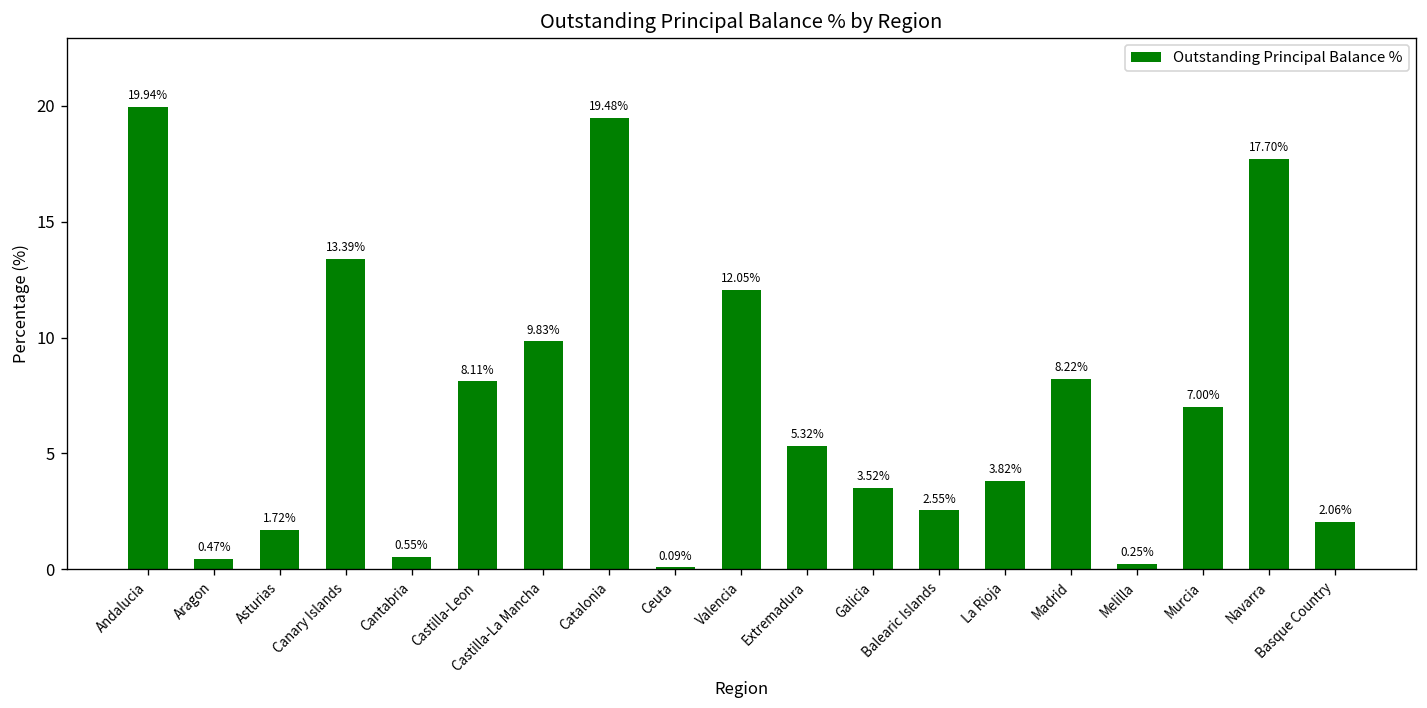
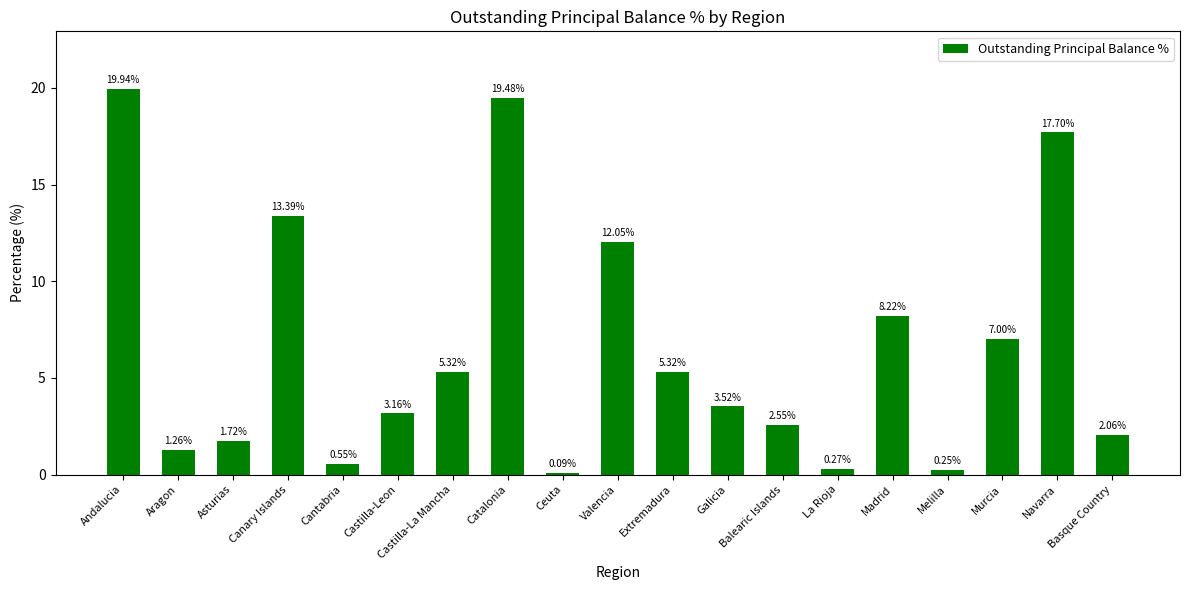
  {
    "Andalucia": "19.94%",
-   "Aragon": "0.47%",
+   "Aragon": "1.26%",
    "Asturias": "1.72%",
    "Canary Islands": "13.39%",
    "Cantabria": "0.55%",
-   "Castilla-Leon": "8.11%",
-   "Castilla-La Mancha": "9.83%",
+   "Castilla-Leon": "3.16%",
+   "Castilla-La Mancha": "5.32%",
    "Catalonia": "19.48%",
    "Ceuta": "0.09%",
    "Valencia": "12.05%",
    "Extremadura": "5.32%",
    "Galicia": "3.52%",
    "Balearic Islands": "2.55%",
-   "La Rioja": "3.82%",
+   "La Rioja": "0.27%",
    "Madrid": "8.22%",
    "Melilla": "0.25%",
    "Murcia": "7.00%",
    "Navarra": "17.70%",
    "Basque Country": "2.06%"
  }
